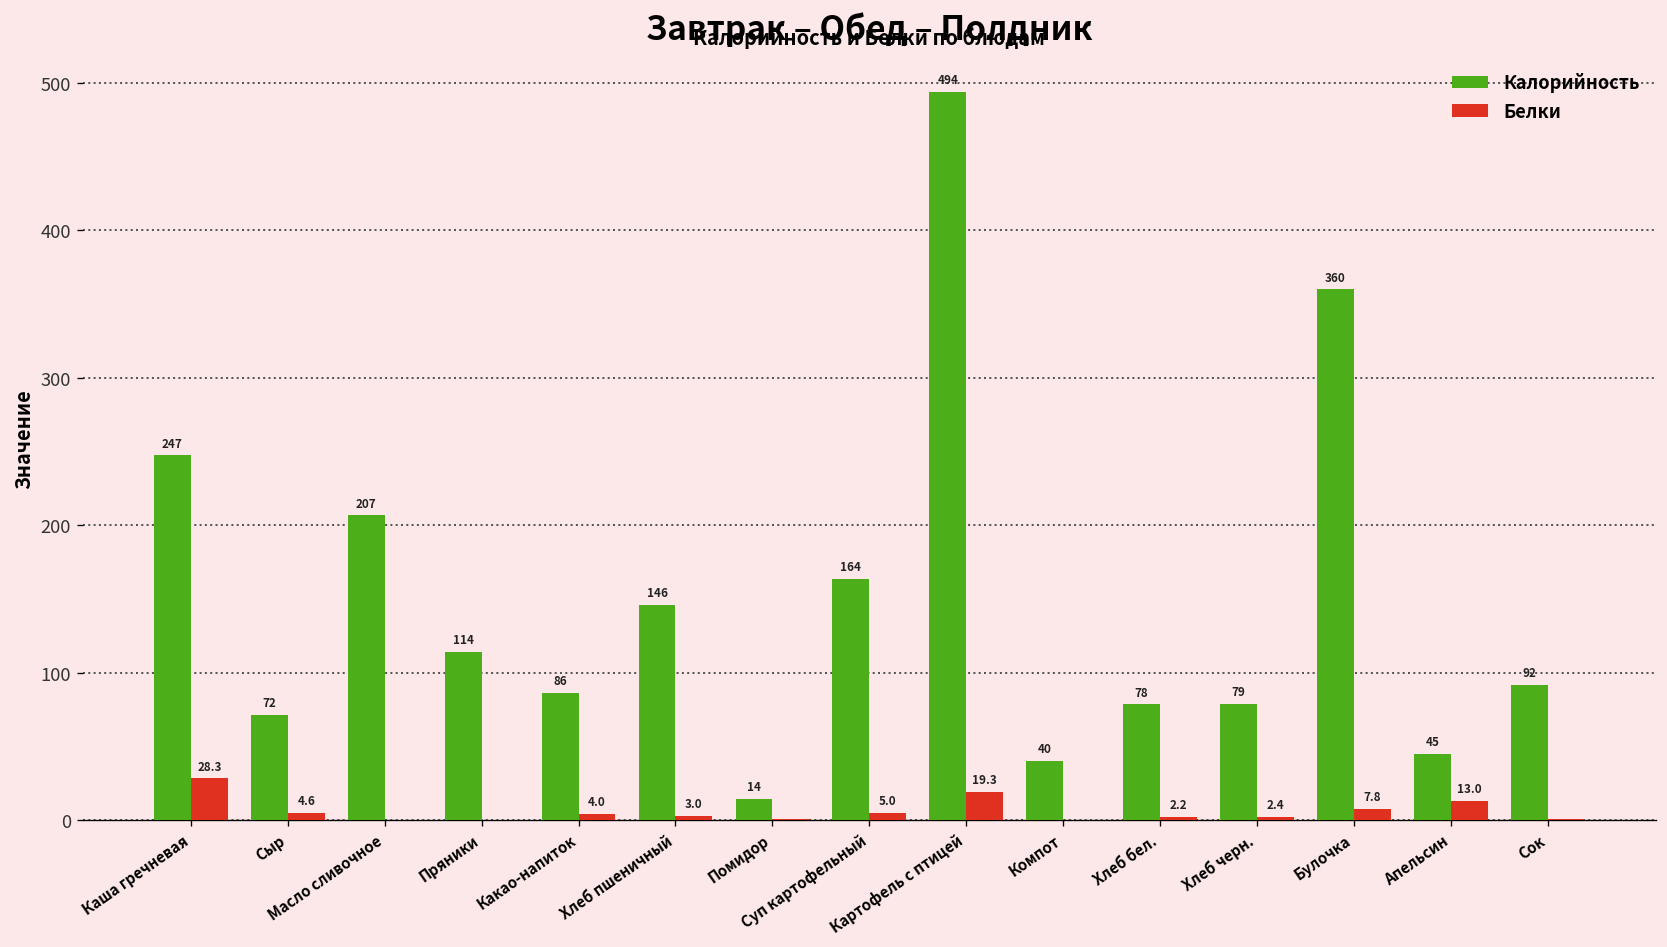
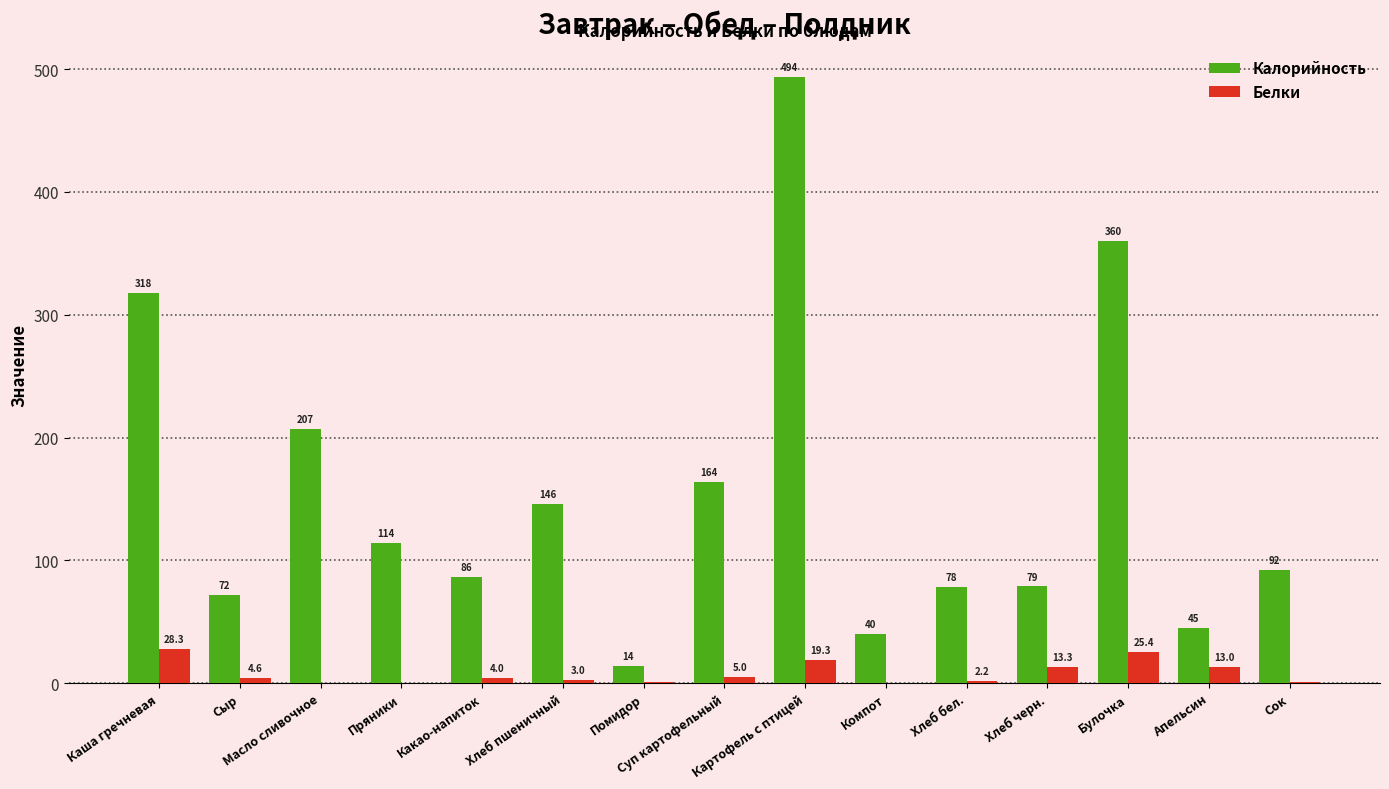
  {
    "Калорийность": {
-     "Каша гречневая": 247,
+     "Каша гречневая": 318,
      "Сыр": 72,
      "Масло сливочное": 207,
      "Пряники": 114,
      "Какао-напиток": 86,
      "Хлеб пшеничный": 146,
      "Помидор": 14,
      "Суп картофельный": 164,
      "Картофель с птицей": 494,
      "Компот": 40,
      "Хлеб бел.": 78,
      "Хлеб черн.": 79,
      "Булочка": 360,
      "Апельсин": 45,
      "Сок": 92
    },
    "Белки": {
      "Каша гречневая": 28.3,
      "Сыр": 4.6,
      "Какао-напиток": 4.0,
      "Хлеб пшеничный": 3.0,
      "Суп картофельный": 5.0,
      "Картофель с птицей": 19.3,
      "Хлеб бел.": 2.2,
-     "Хлеб черн.": 2.4,
-     "Булочка": 7.8,
+     "Хлеб черн.": 13.3,
+     "Булочка": 25.4,
      "Апельсин": 13.0
    }
  }
